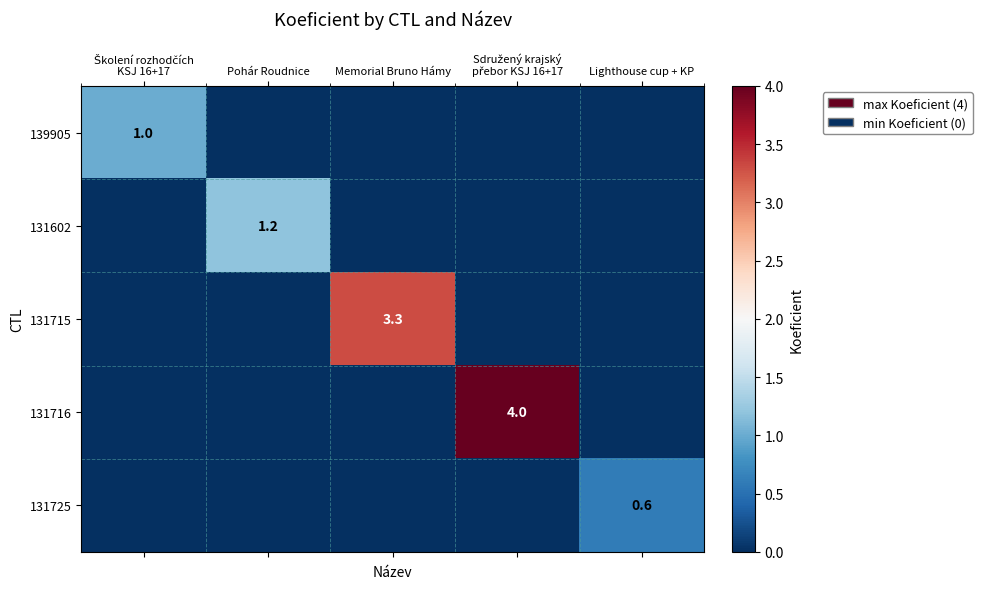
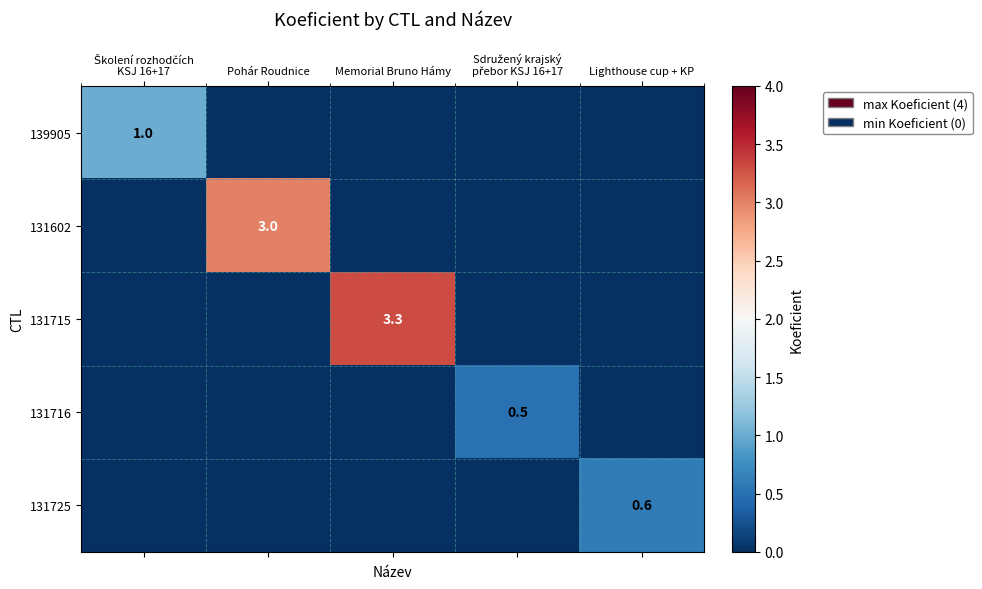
  {
    "139905": {
      "Školení rozhodčích KSJ 16+17": 1.0
    },
    "131602": {
-     "Pohár Roudnice": 1.2
+     "Pohár Roudnice": 3.0
    },
    "131715": {
      "Memorial Bruno Hámy": 3.3
    },
    "131716": {
-     "Sdružený krajský přebor KSJ 16+17": 4.0
+     "Sdružený krajský přebor KSJ 16+17": 0.5
    },
    "131725": {
      "Lighthouse cup + KP": 0.6
    }
  }
